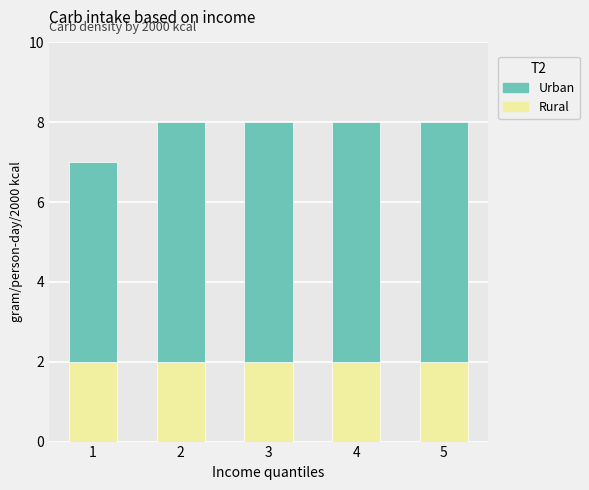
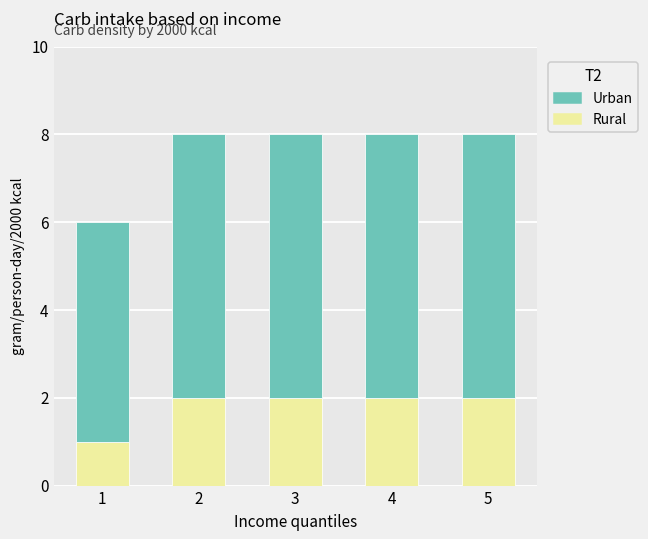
  {
    "Rural": {
-     "1": 2,
+     "1": 1,
      "2": 2,
      "3": 2,
      "4": 2,
      "5": 2
    },
    "Urban": {
      "1": 5,
      "2": 6,
      "3": 6,
      "4": 6,
      "5": 6
    }
  }
